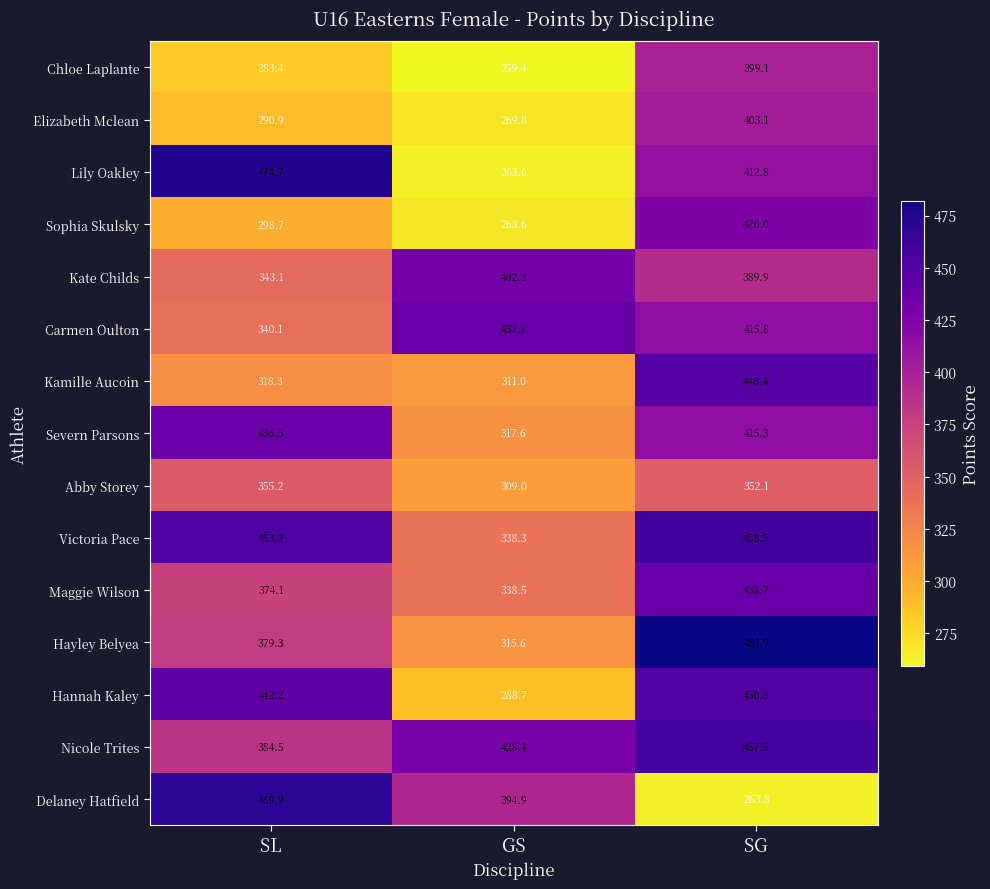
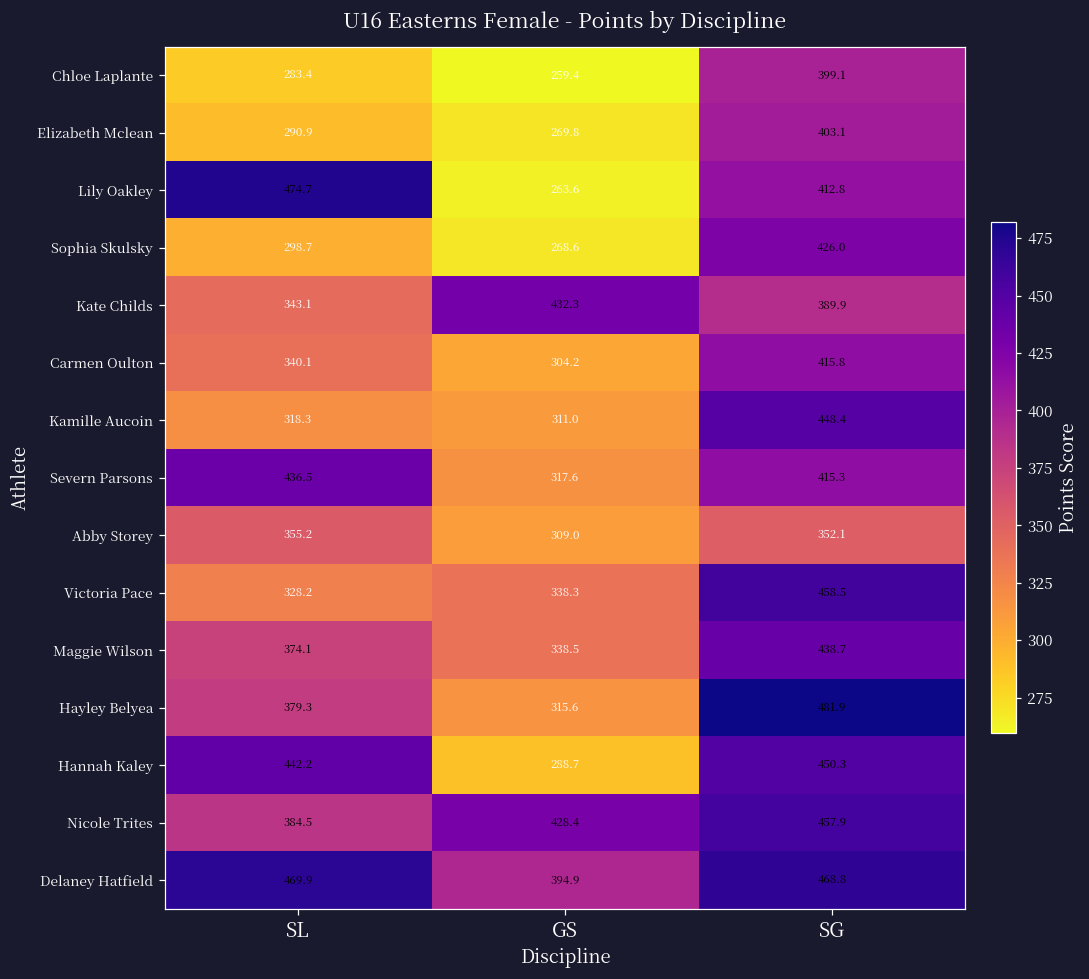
  {
    "Chloe Laplante": {
      "SL": 283.4,
      "GS": 259.4,
      "SG": 399.1
    },
    "Elizabeth Mclean": {
      "SL": 290.9,
      "GS": 269.8,
      "SG": 403.1
    },
    "Lily Oakley": {
      "SL": 474.7,
      "GS": 263.6,
      "SG": 412.8
    },
    "Sophia Skulsky": {
      "SL": 298.7,
      "GS": 268.6,
      "SG": 426.0
    },
    "Kate Childs": {
      "SL": 343.1,
      "GS": 432.3,
      "SG": 389.9
    },
    "Carmen Oulton": {
      "SL": 340.1,
-     "GS": 437.7,
+     "GS": 304.2,
      "SG": 415.8
    },
    "Kamille Aucoin": {
      "SL": 318.3,
      "GS": 311.0,
      "SG": 448.4
    },
    "Severn Parsons": {
      "SL": 436.5,
      "GS": 317.6,
      "SG": 415.3
    },
    "Abby Storey": {
      "SL": 355.2,
      "GS": 309.0,
      "SG": 352.1
    },
    "Victoria Pace": {
-     "SL": 453.2,
+     "SL": 328.2,
      "GS": 338.3,
      "SG": 458.5
    },
    "Maggie Wilson": {
      "SL": 374.1,
      "GS": 338.5,
      "SG": 438.7
    },
    "Hayley Belyea": {
      "SL": 379.3,
      "GS": 315.6,
      "SG": 481.9
    },
    "Hannah Kaley": {
      "SL": 442.2,
      "GS": 288.7,
      "SG": 450.3
    },
    "Nicole Trites": {
      "SL": 384.5,
      "GS": 428.4,
      "SG": 457.9
    },
    "Delaney Hatfield": {
      "SL": 469.9,
      "GS": 394.9,
-     "SG": 263.8
+     "SG": 468.8
    }
  }
